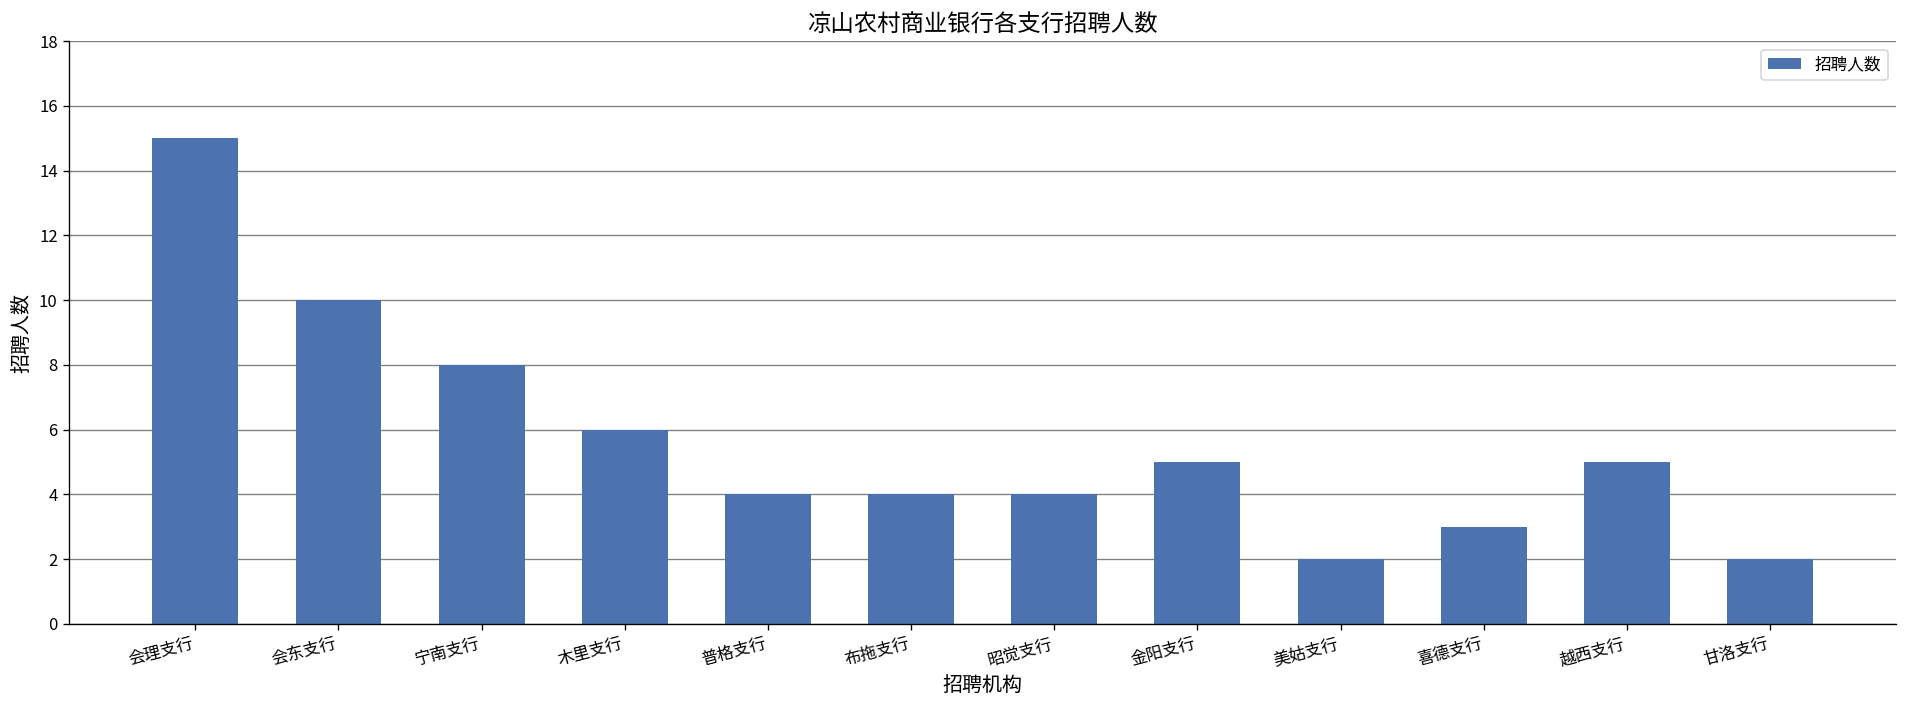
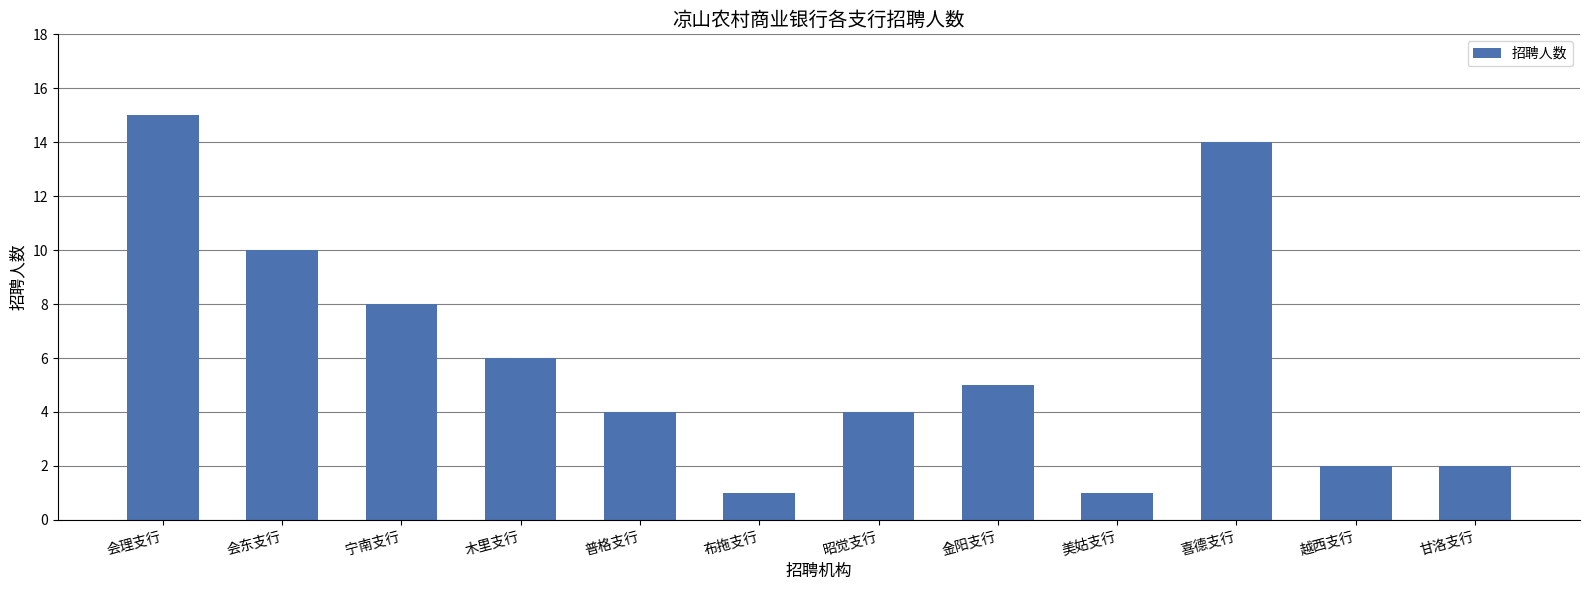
  {
    "会理支行": 15,
    "会东支行": 10,
    "宁南支行": 8,
    "木里支行": 6,
    "普格支行": 4,
-   "布拖支行": 4,
+   "布拖支行": 1,
    "昭觉支行": 4,
    "金阳支行": 5,
-   "美姑支行": 2,
-   "喜德支行": 3,
-   "越西支行": 5,
+   "美姑支行": 1,
+   "喜德支行": 14,
+   "越西支行": 2,
    "甘洛支行": 2
  }
